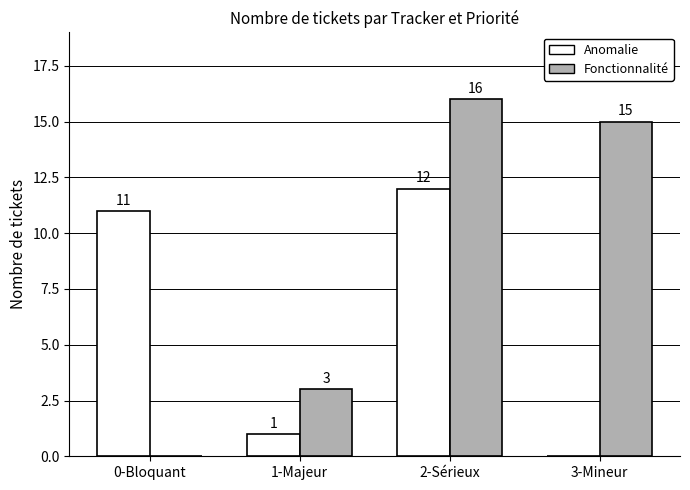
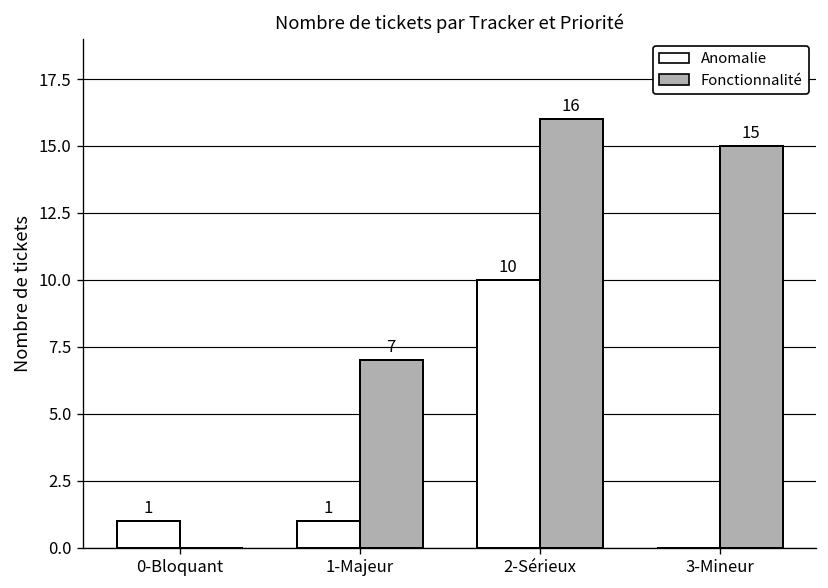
  {
    "Anomalie": {
-     "0-Bloquant": 11,
+     "0-Bloquant": 1,
      "1-Majeur": 1,
-     "2-Sérieux": 12
+     "2-Sérieux": 10
    },
    "Fonctionnalité": {
-     "1-Majeur": 3,
+     "1-Majeur": 7,
      "2-Sérieux": 16,
      "3-Mineur": 15
    }
  }
